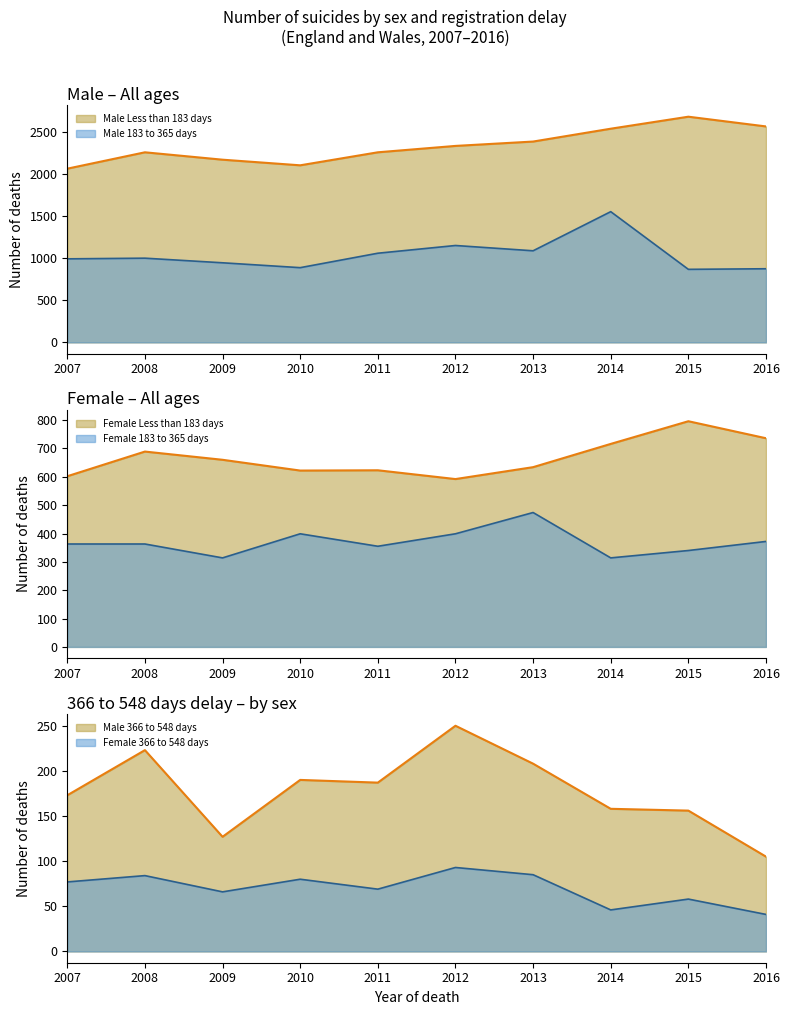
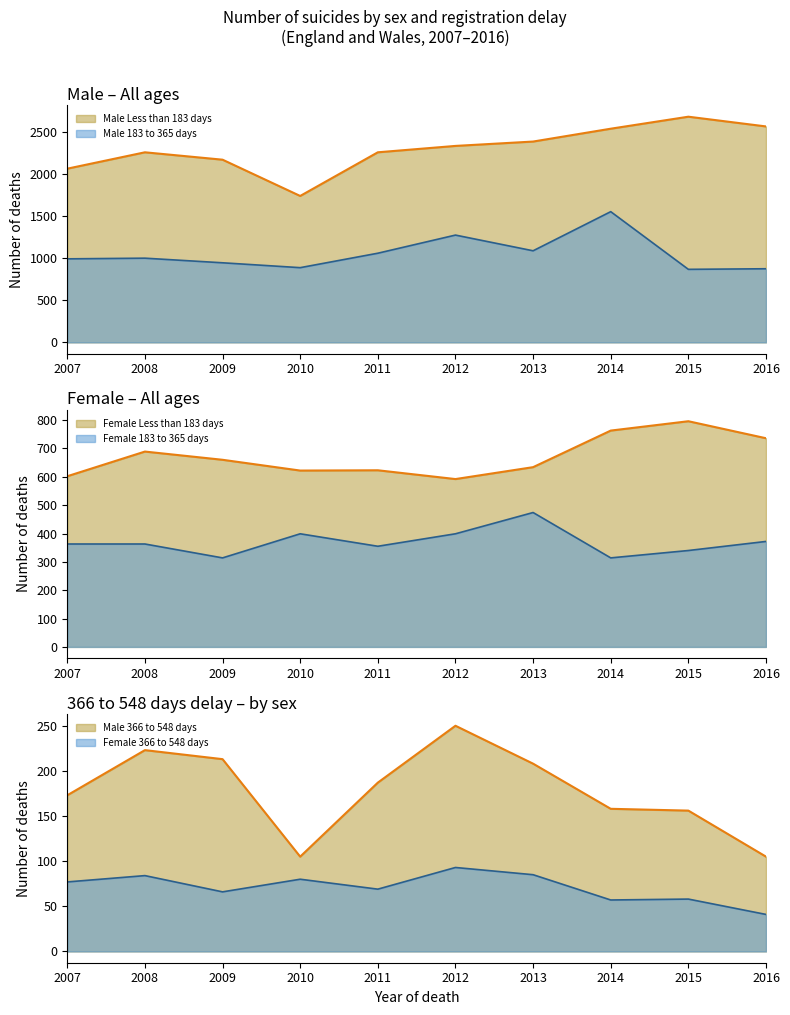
  {
    "Male – All ages": {
      "Male Less than 183 days": {
        "2007": 2100,
        "2008": 2300,
        "2009": 2200,
-       "2010": 2100,
+       "2010": 1700,
        "2011": 2300,
        "2012": 2300,
        "2013": 2400,
        "2014": 2500,
        "2015": 2700,
        "2016": 2600
      },
      "Male 183 to 365 days": {
        "2007": 1000,
        "2008": 1000,
        "2009": 900,
        "2010": 900,
        "2011": 1100,
-       "2012": 1200,
+       "2012": 1300,
        "2013": 1100,
        "2014": 1600,
        "2015": 900,
        "2016": 900
      }
    },
    "Female – All ages": {
      "Female Less than 183 days": {
        "2007": 600,
        "2008": 690,
        "2009": 660,
        "2010": 620,
        "2011": 620,
        "2012": 590,
        "2013": 630,
-       "2014": 720,
+       "2014": 760,
        "2015": 800,
        "2016": 740
      },
      "Female 183 to 365 days": {
        "2007": 360,
        "2008": 360,
        "2009": 310,
        "2010": 400,
        "2011": 360,
        "2012": 400,
        "2013": 470,
        "2014": 310,
        "2015": 340,
        "2016": 370
      }
    },
    "366 to 548 days delay – by sex": {
      "Male 366 to 548 days": {
        "2007": 170,
        "2008": 220,
-       "2009": 130,
-       "2010": 190,
+       "2009": 210,
+       "2010": 110,
        "2011": 190,
        "2012": 250,
        "2013": 210,
        "2014": 160,
        "2015": 160,
        "2016": 110
      },
      "Female 366 to 548 days": {
        "2007": 80,
        "2008": 80,
        "2009": 70,
        "2010": 80,
        "2011": 70,
        "2012": 90,
        "2013": 90,
-       "2014": 50,
+       "2014": 60,
        "2015": 60,
        "2016": 40
      }
    }
  }
